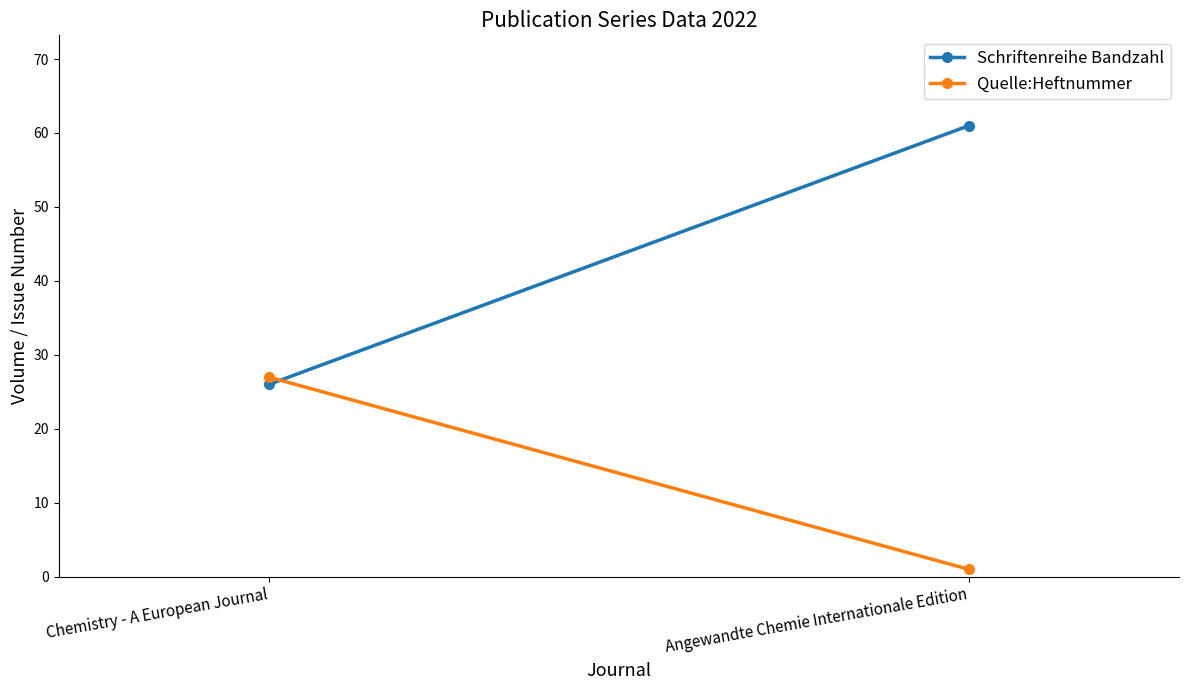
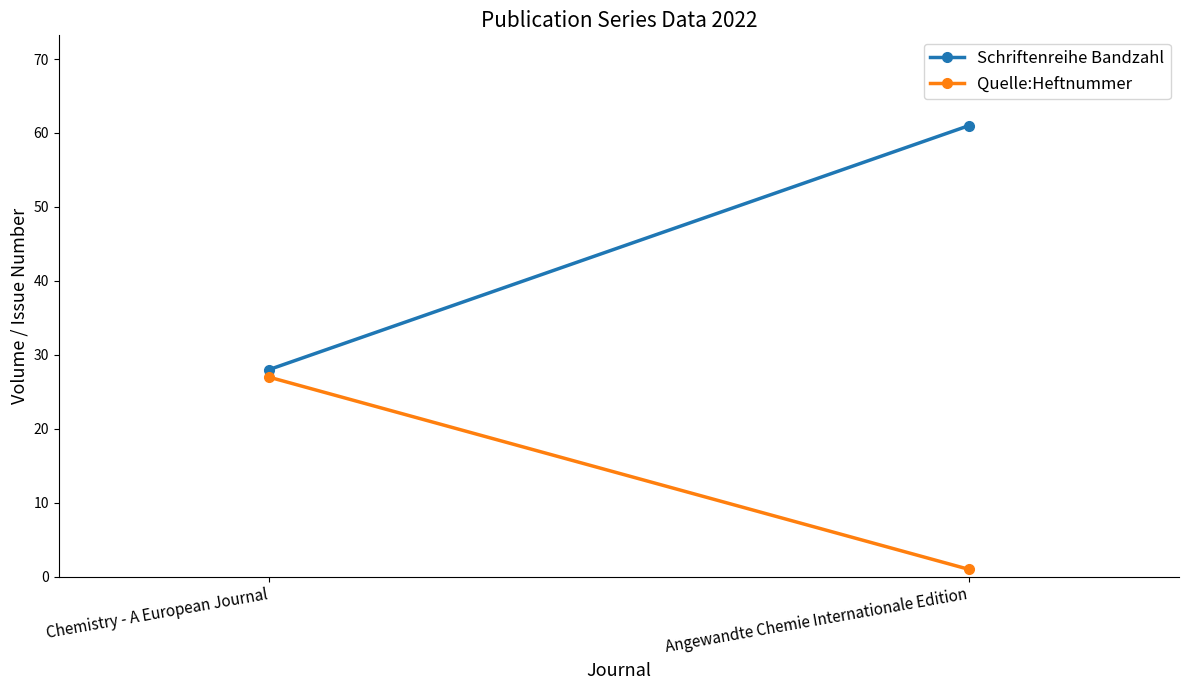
  {
    "Schriftenreihe Bandzahl": {
-     "Chemistry - A European Journal": 26,
+     "Chemistry - A European Journal": 28,
      "Angewandte Chemie Internationale Edition": 61
    },
    "Quelle:Heftnummer": {
      "Chemistry - A European Journal": 27,
      "Angewandte Chemie Internationale Edition": 1
    }
  }
